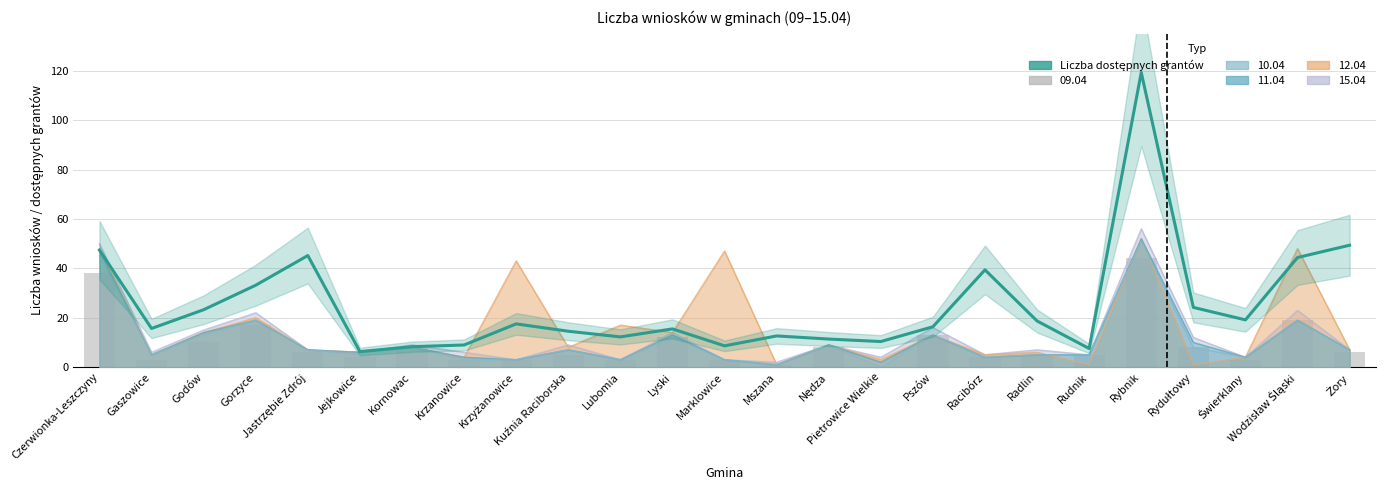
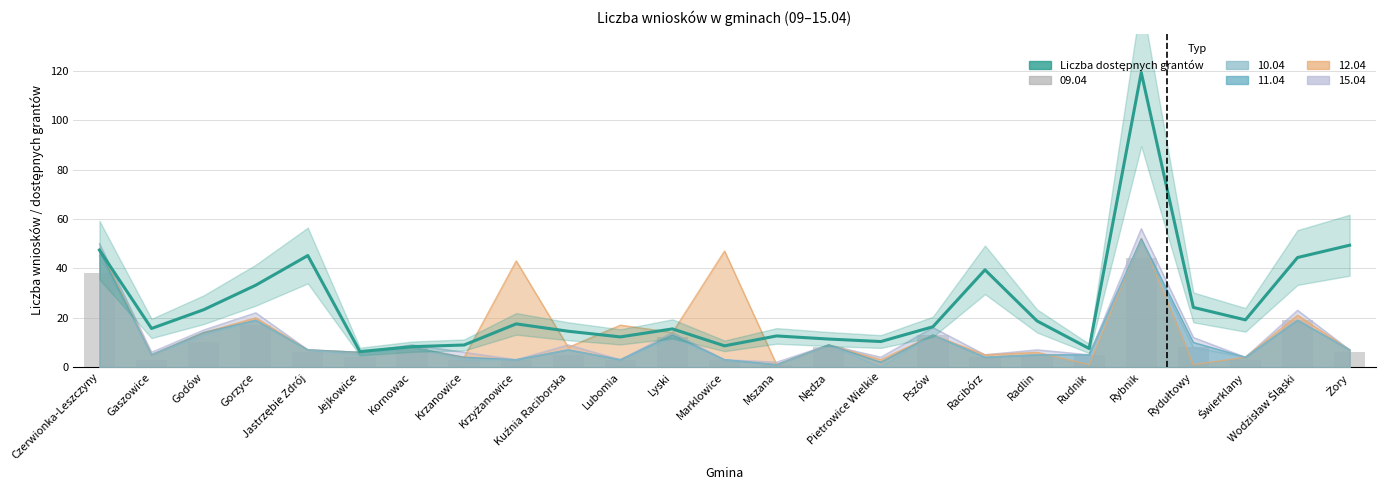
  {
    "12.04": {
      "Krzyżanowice": 43,
      "Lubomia": 17,
      "Marklowice": 47,
      "Rudnik": 1,
      "Rydułtowy": 1,
-     "Wodzisław Śląski": 48
+     "Wodzisław Śląski": 21
    }
  }
